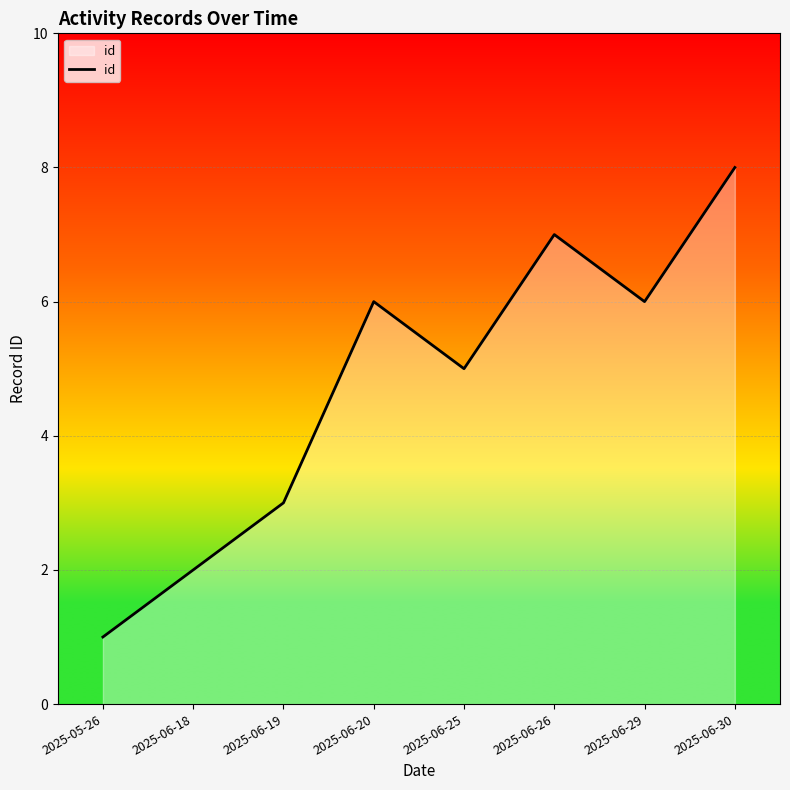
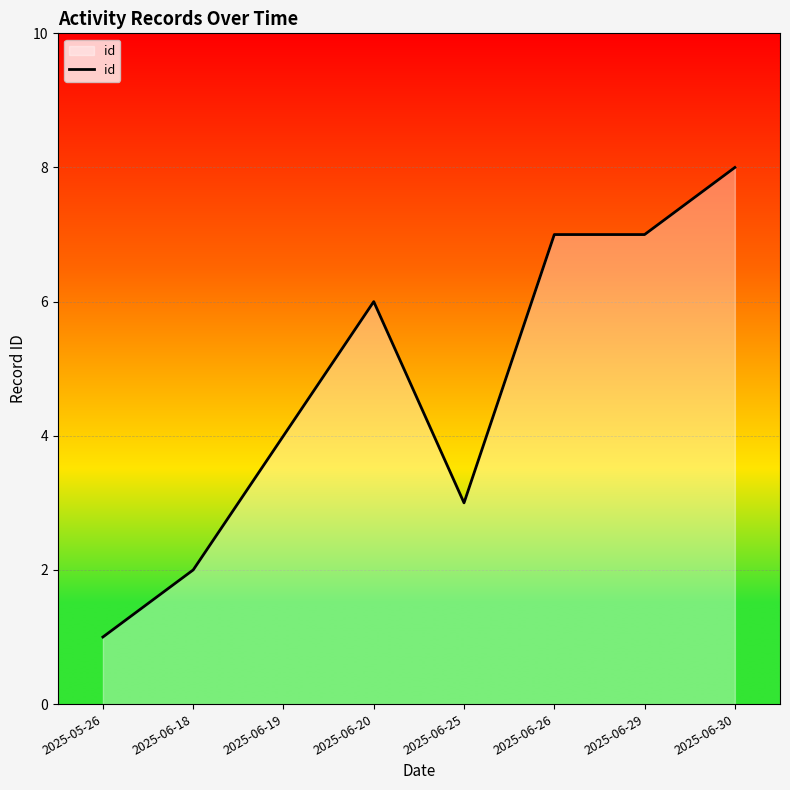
  {
    "2025-05-26": 1,
    "2025-06-18": 2,
-   "2025-06-19": 3,
+   "2025-06-19": 4,
    "2025-06-20": 6,
-   "2025-06-25": 5,
+   "2025-06-25": 3,
    "2025-06-26": 7,
-   "2025-06-29": 6,
+   "2025-06-29": 7,
    "2025-06-30": 8
  }
